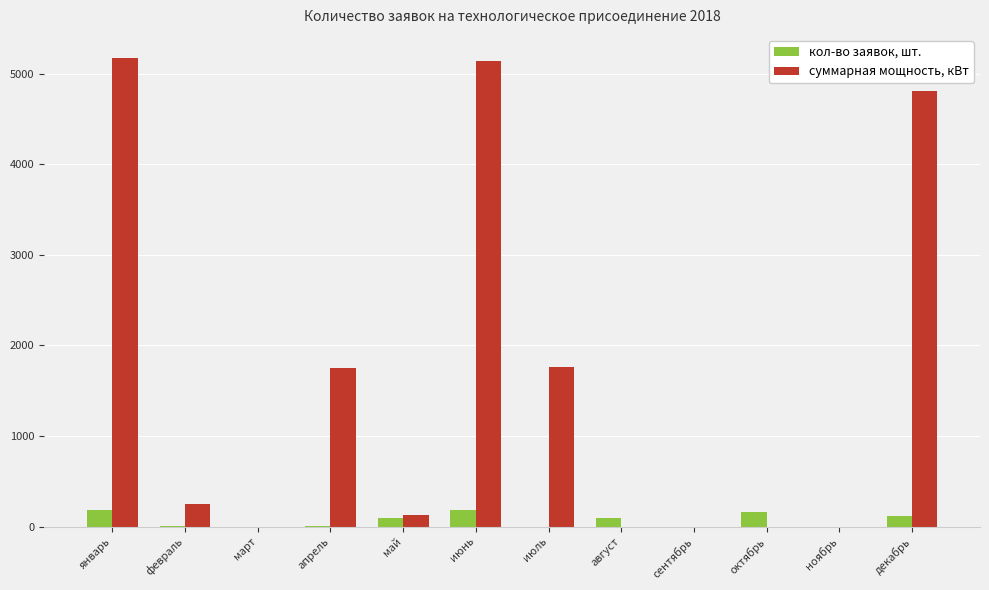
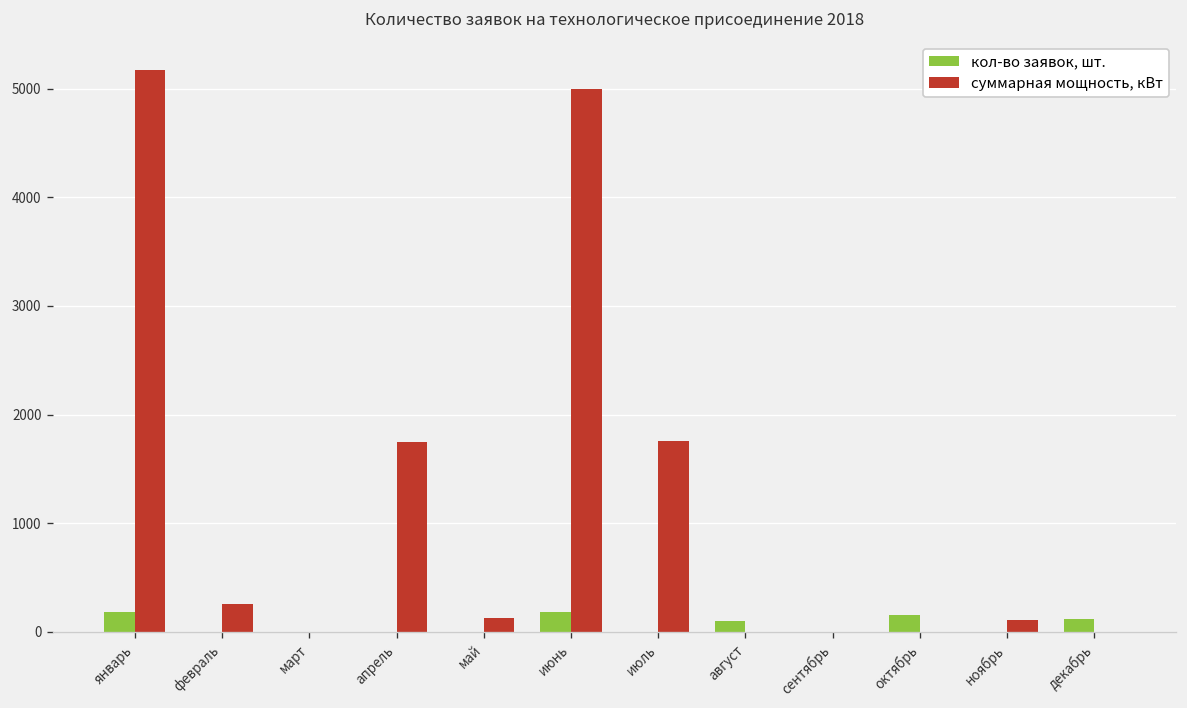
  {
    "кол-во заявок, шт.": {
      "январь": 200,
      "март": 0,
-     "май": 100,
+     "май": 0,
      "июнь": 200,
      "июль": 0,
      "август": 100,
      "сентябрь": 0,
      "октябрь": 200,
      "ноябрь": 0,
      "декабрь": 100
    },
    "суммарная мощность, кВт": {
      "январь": 5200,
      "февраль": 300,
      "март": 0,
      "апрель": 1800,
      "май": 100,
-     "июнь": 5100,
+     "июнь": 5000,
      "июль": 1800,
      "август": 0,
      "сентябрь": 0,
      "октябрь": 0,
-     "ноябрь": 0,
-     "декабрь": 4800
+     "ноябрь": 100,
+     "декабрь": 0
    }
  }
